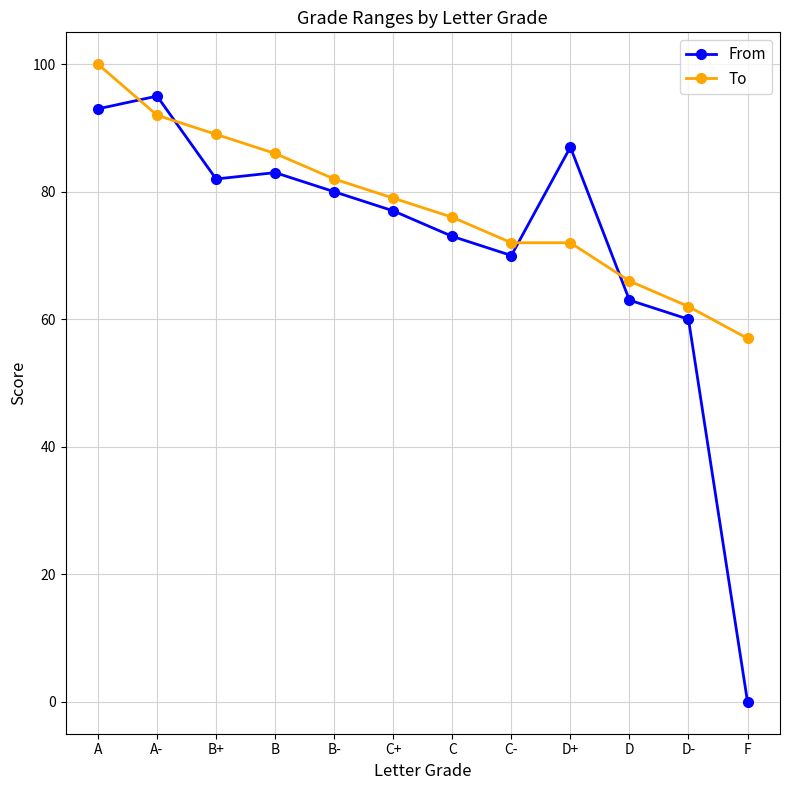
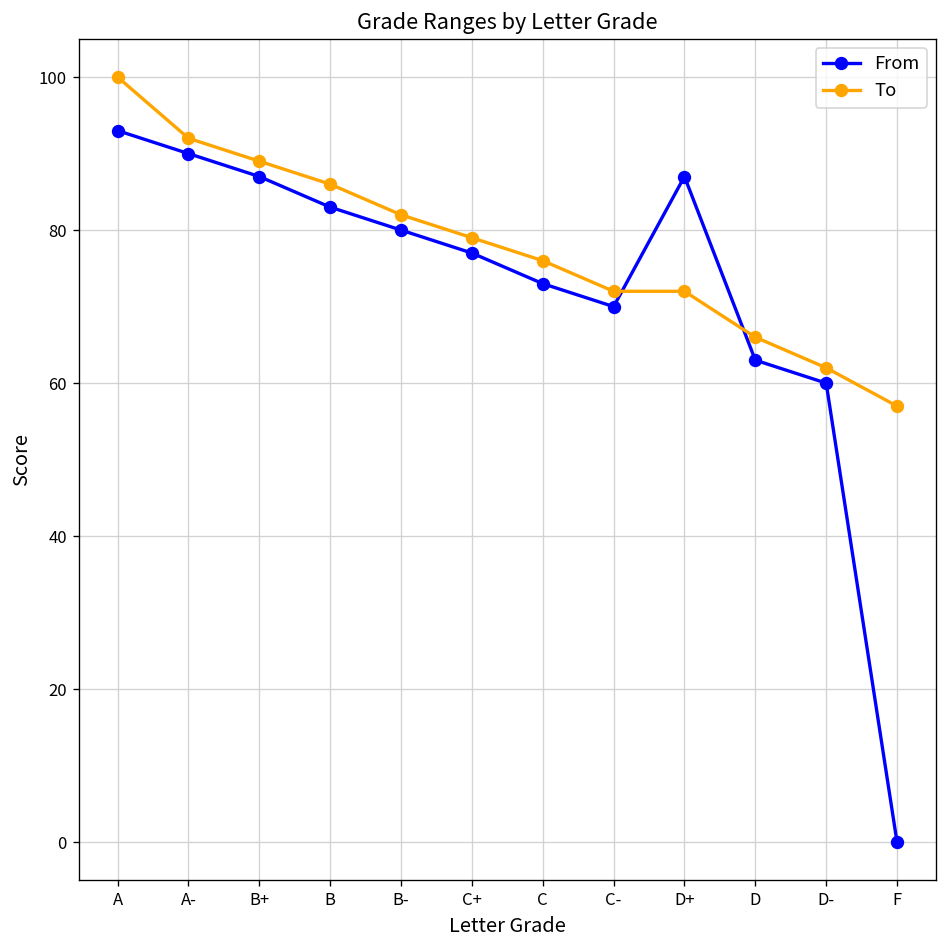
  {
    "From": {
      "A": 93,
-     "A-": 95,
-     "B+": 82,
+     "A-": 90,
+     "B+": 87,
      "B": 83,
      "B-": 80,
      "C+": 77,
      "C": 73,
      "C-": 70,
      "D+": 87,
      "D": 63,
      "D-": 60,
      "F": 0
    },
    "To": {
      "A": 100,
      "A-": 92,
      "B+": 89,
      "B": 86,
      "B-": 82,
      "C+": 79,
      "C": 76,
      "C-": 72,
      "D+": 72,
      "D": 66,
      "D-": 62,
      "F": 57
    }
  }
